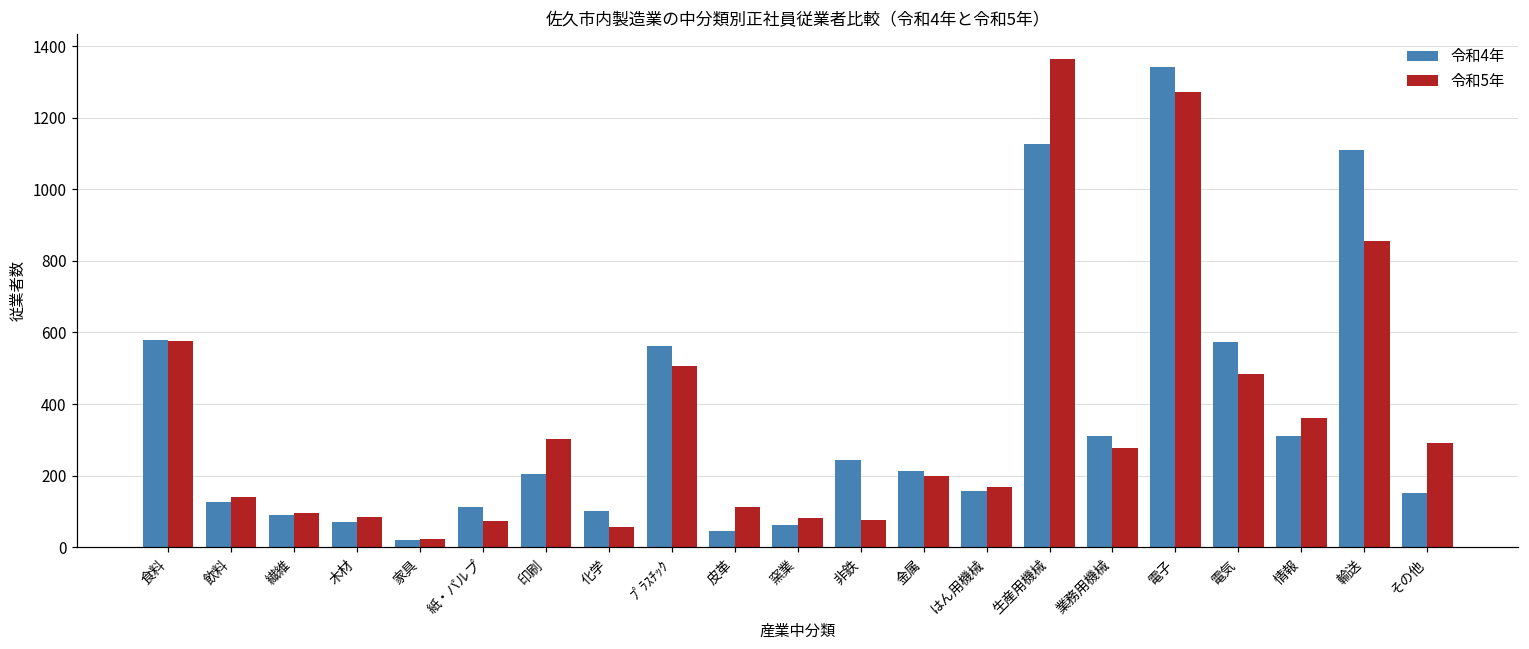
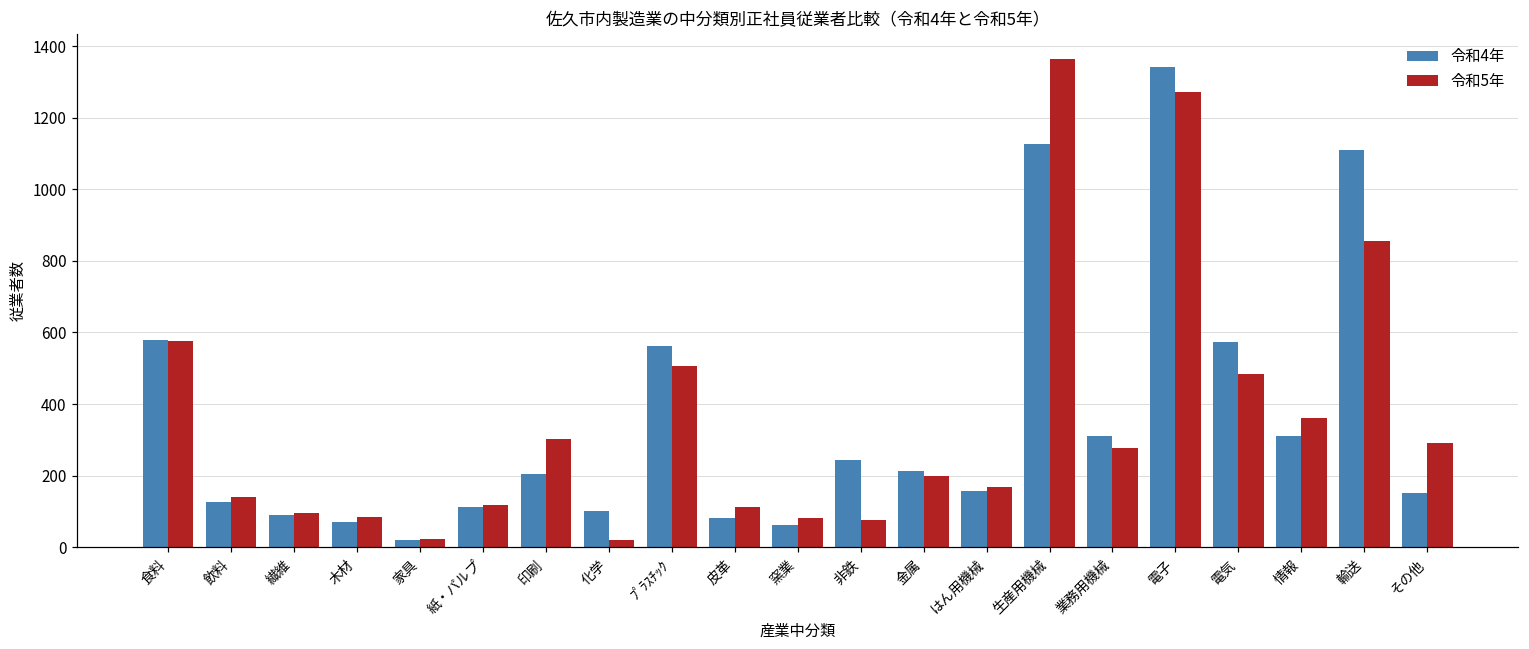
  {
    "令和4年": {
      "食料": 580,
      "飲料": 130,
      "繊維": 90,
      "木材": 70,
      "家具": 20,
      "紙・パルプ": 110,
      "印刷": 210,
      "化学": 100,
      "ﾌﾟﾗｽﾁｯｸ": 560,
-     "皮革": 40,
+     "皮革": 80,
      "窯業": 60,
      "非鉄": 240,
      "金属": 210,
      "はん用機械": 160,
      "生産用機械": 1130,
      "業務用機械": 310,
      "電子": 1340,
      "電気": 570,
      "情報": 310,
      "輸送": 1110,
      "その他": 150
    },
    "令和5年": {
      "食料": 580,
      "飲料": 140,
      "繊維": 100,
      "木材": 90,
      "家具": 20,
-     "紙・パルプ": 70,
+     "紙・パルプ": 120,
      "印刷": 300,
-     "化学": 60,
+     "化学": 20,
      "ﾌﾟﾗｽﾁｯｸ": 510,
      "皮革": 110,
      "窯業": 80,
      "非鉄": 80,
      "金属": 200,
      "はん用機械": 170,
      "生産用機械": 1370,
      "業務用機械": 280,
      "電子": 1270,
      "電気": 480,
      "情報": 360,
      "輸送": 860,
      "その他": 290
    }
  }
